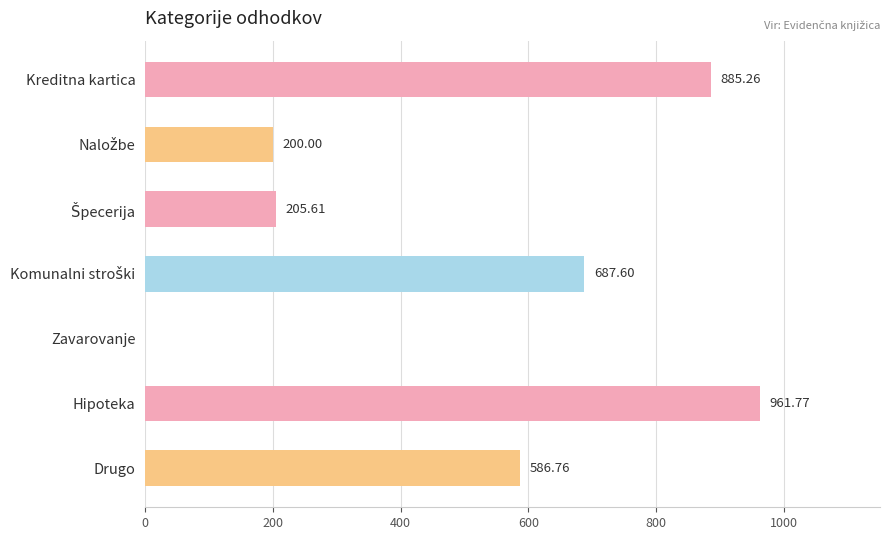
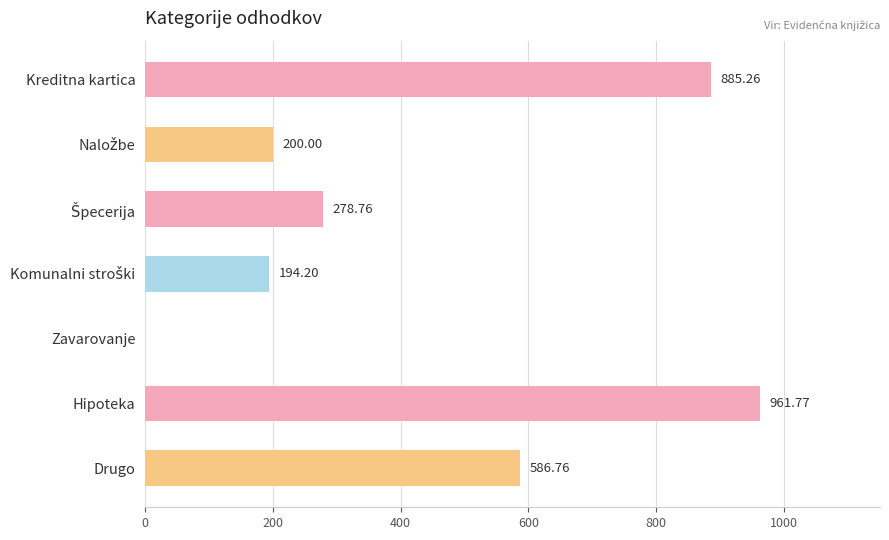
  {
    "Kreditna kartica": 885.26,
    "Naložbe": 200.00,
-   "Špecerija": 205.61,
-   "Komunalni stroški": 687.60,
+   "Špecerija": 278.76,
+   "Komunalni stroški": 194.20,
    "Hipoteka": 961.77,
    "Drugo": 586.76
  }
